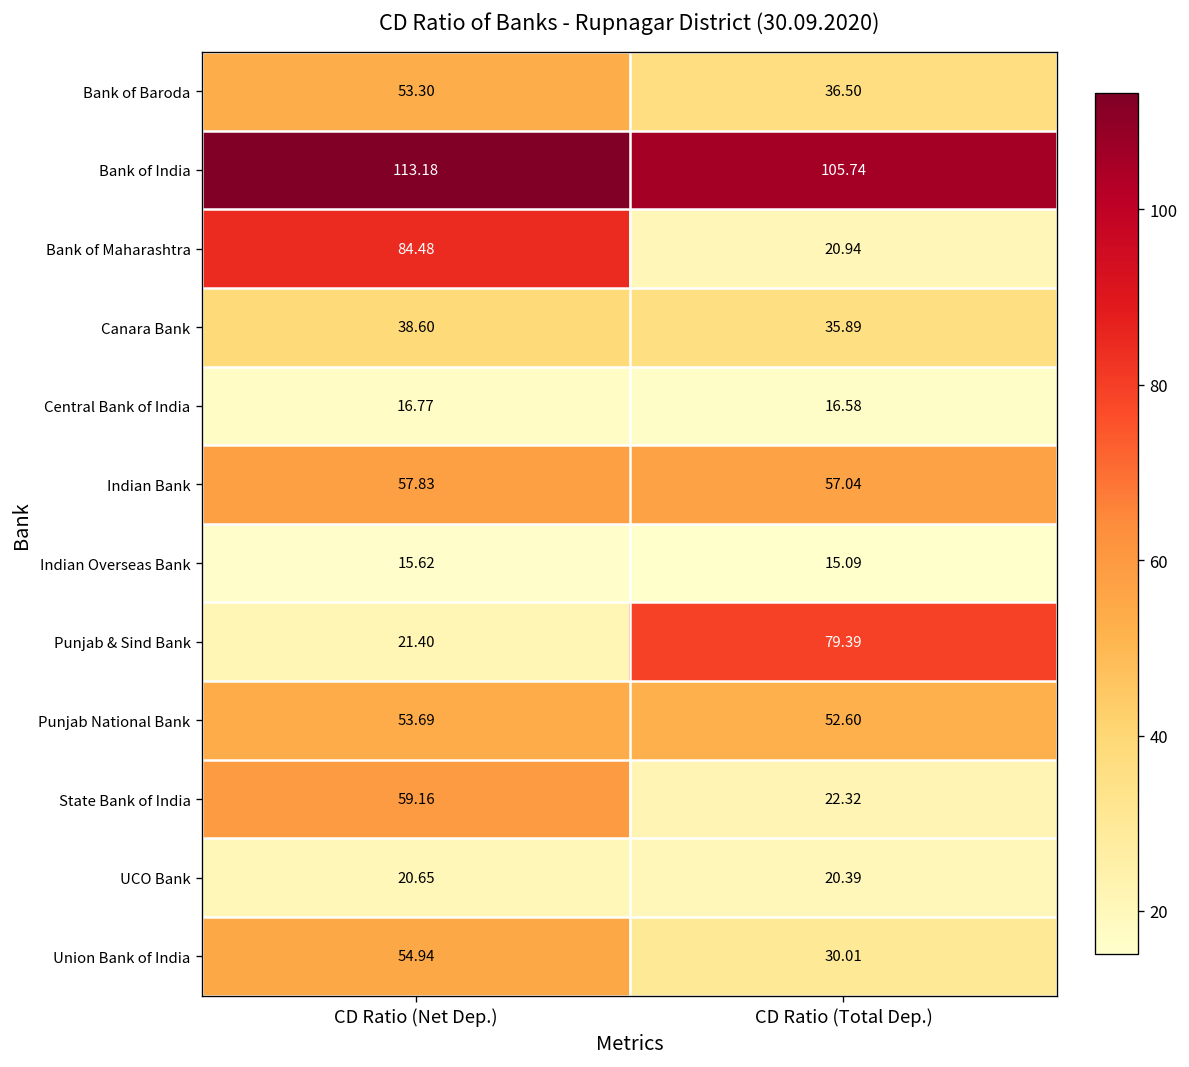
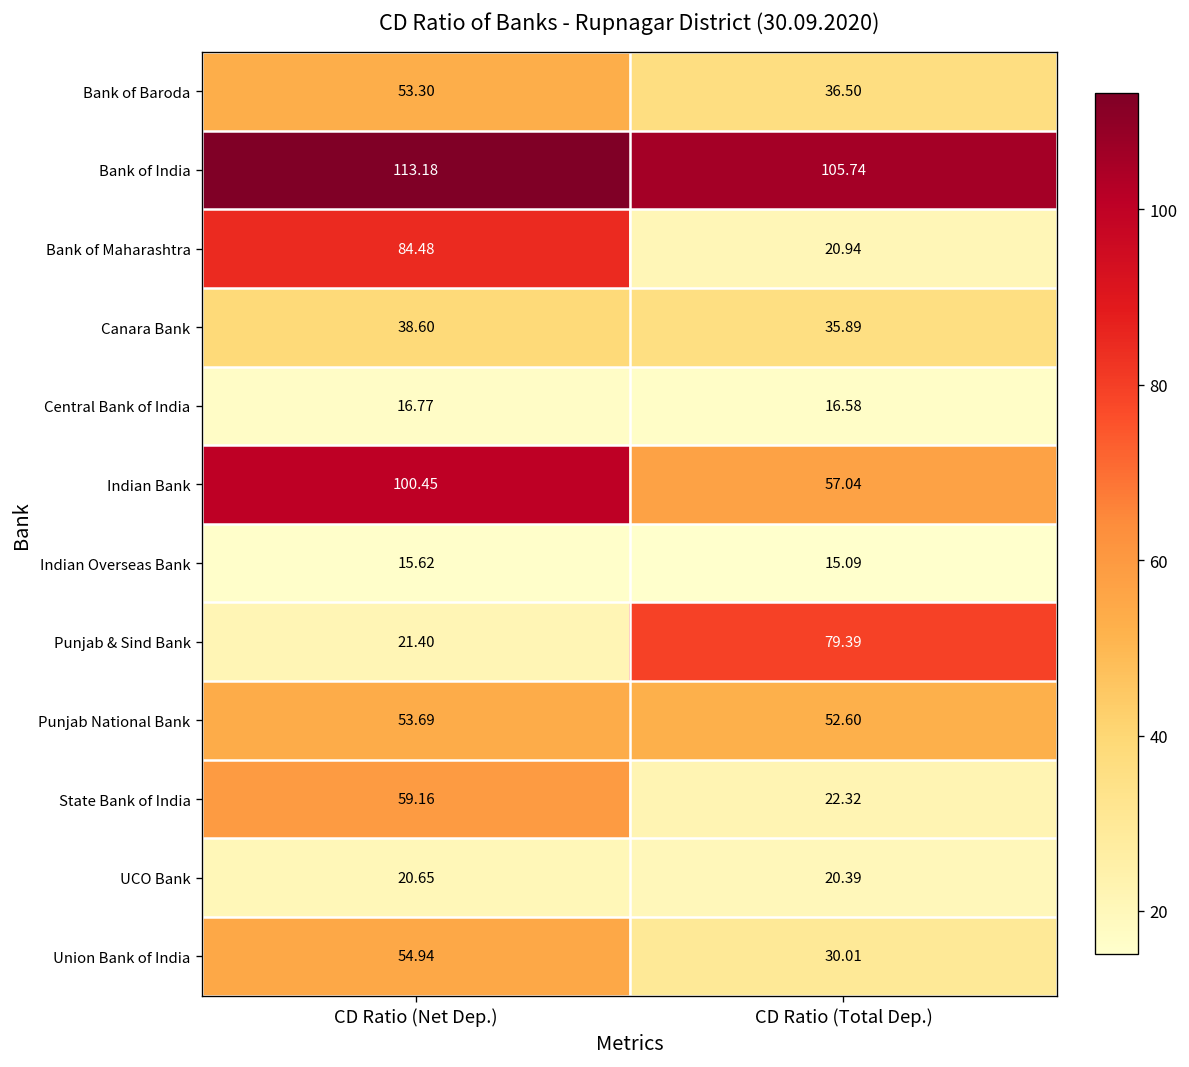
  {
    "Bank of Baroda": {
      "CD Ratio (Net Dep.)": 53.30,
      "CD Ratio (Total Dep.)": 36.50
    },
    "Bank of India": {
      "CD Ratio (Net Dep.)": 113.18,
      "CD Ratio (Total Dep.)": 105.74
    },
    "Bank of Maharashtra": {
      "CD Ratio (Net Dep.)": 84.48,
      "CD Ratio (Total Dep.)": 20.94
    },
    "Canara Bank": {
      "CD Ratio (Net Dep.)": 38.60,
      "CD Ratio (Total Dep.)": 35.89
    },
    "Central Bank of India": {
      "CD Ratio (Net Dep.)": 16.77,
      "CD Ratio (Total Dep.)": 16.58
    },
    "Indian Bank": {
-     "CD Ratio (Net Dep.)": 57.83,
+     "CD Ratio (Net Dep.)": 100.45,
      "CD Ratio (Total Dep.)": 57.04
    },
    "Indian Overseas Bank": {
      "CD Ratio (Net Dep.)": 15.62,
      "CD Ratio (Total Dep.)": 15.09
    },
    "Punjab & Sind Bank": {
      "CD Ratio (Net Dep.)": 21.40,
      "CD Ratio (Total Dep.)": 79.39
    },
    "Punjab National Bank": {
      "CD Ratio (Net Dep.)": 53.69,
      "CD Ratio (Total Dep.)": 52.60
    },
    "State Bank of India": {
      "CD Ratio (Net Dep.)": 59.16,
      "CD Ratio (Total Dep.)": 22.32
    },
    "UCO Bank": {
      "CD Ratio (Net Dep.)": 20.65,
      "CD Ratio (Total Dep.)": 20.39
    },
    "Union Bank of India": {
      "CD Ratio (Net Dep.)": 54.94,
      "CD Ratio (Total Dep.)": 30.01
    }
  }
